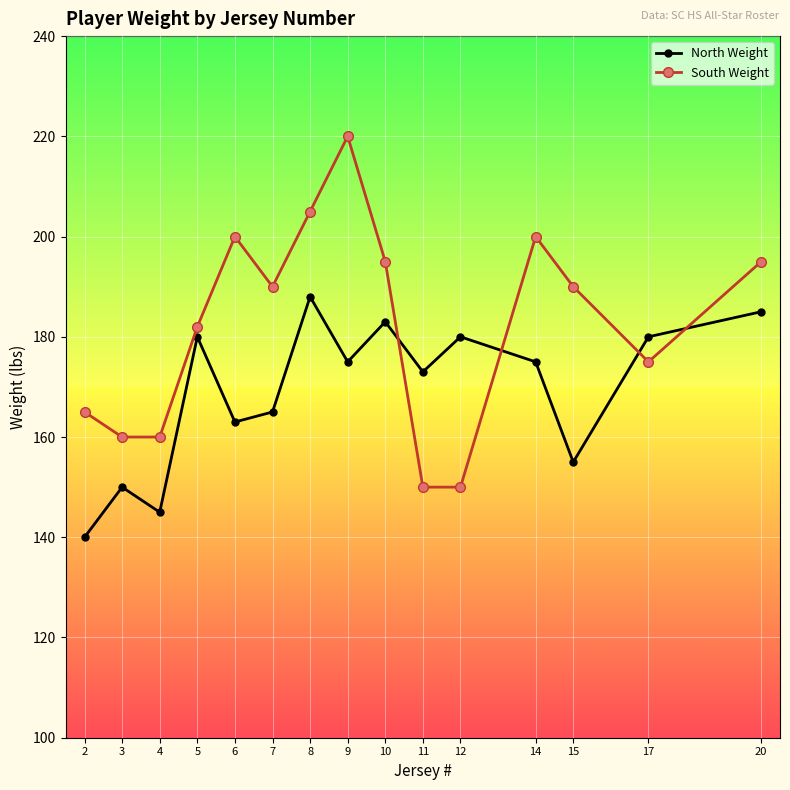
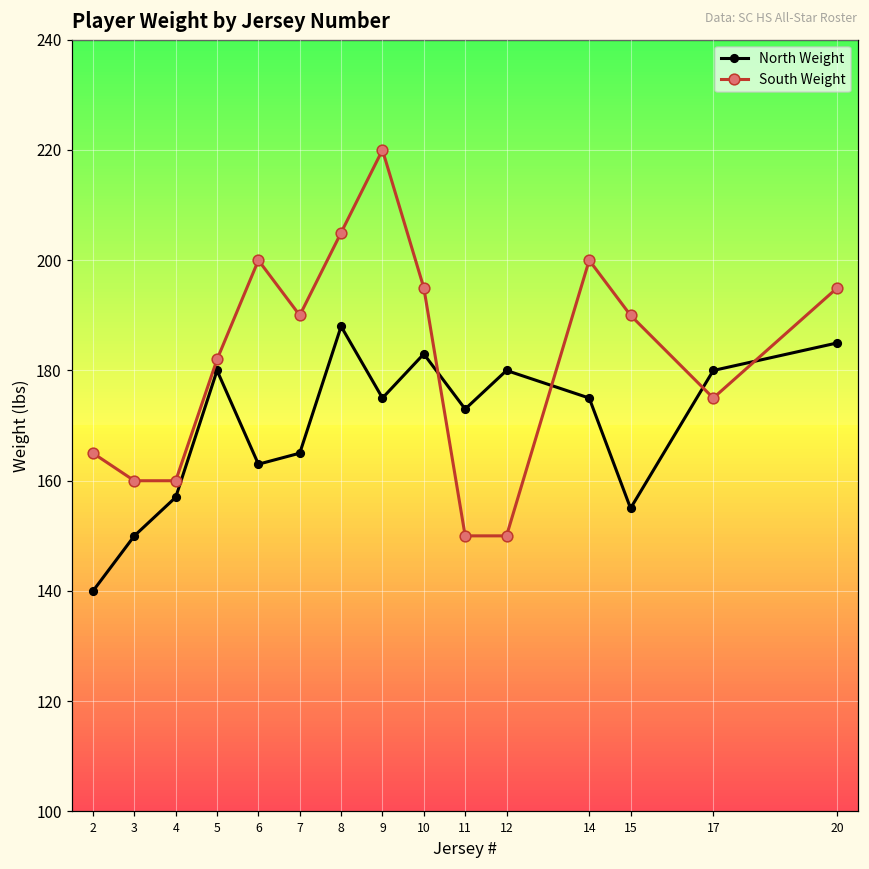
  {
    "North Weight": {
      "2": 140,
      "3": 150,
-     "4": 145,
+     "4": 157,
      "5": 180,
      "6": 163,
      "7": 165,
      "8": 188,
      "9": 175,
      "10": 183,
      "11": 173,
      "12": 180,
      "14": 175,
      "15": 155,
      "17": 180,
      "20": 185
    },
    "South Weight": {
      "2": 165,
      "3": 160,
      "4": 160,
      "5": 182,
      "6": 200,
      "7": 190,
      "8": 205,
      "9": 220,
      "10": 195,
      "11": 150,
      "12": 150,
      "14": 200,
      "15": 190,
      "17": 175,
      "20": 195
    }
  }
